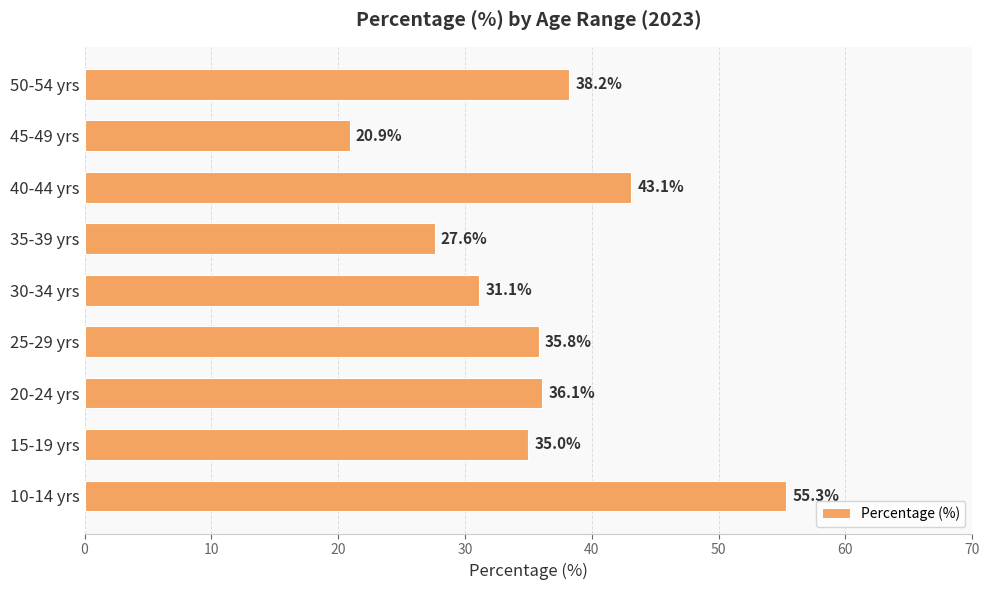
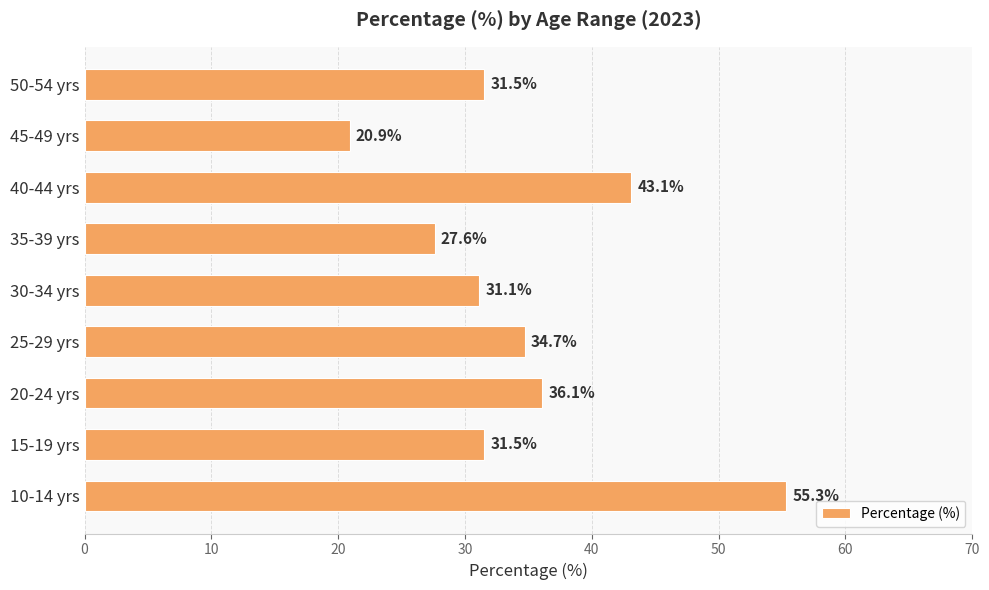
  {
-   "50-54 yrs": "38.2%",
+   "50-54 yrs": "31.5%",
    "45-49 yrs": "20.9%",
    "40-44 yrs": "43.1%",
    "35-39 yrs": "27.6%",
    "30-34 yrs": "31.1%",
-   "25-29 yrs": "35.8%",
+   "25-29 yrs": "34.7%",
    "20-24 yrs": "36.1%",
-   "15-19 yrs": "35.0%"
+   "15-19 yrs": "31.5%"
  }
